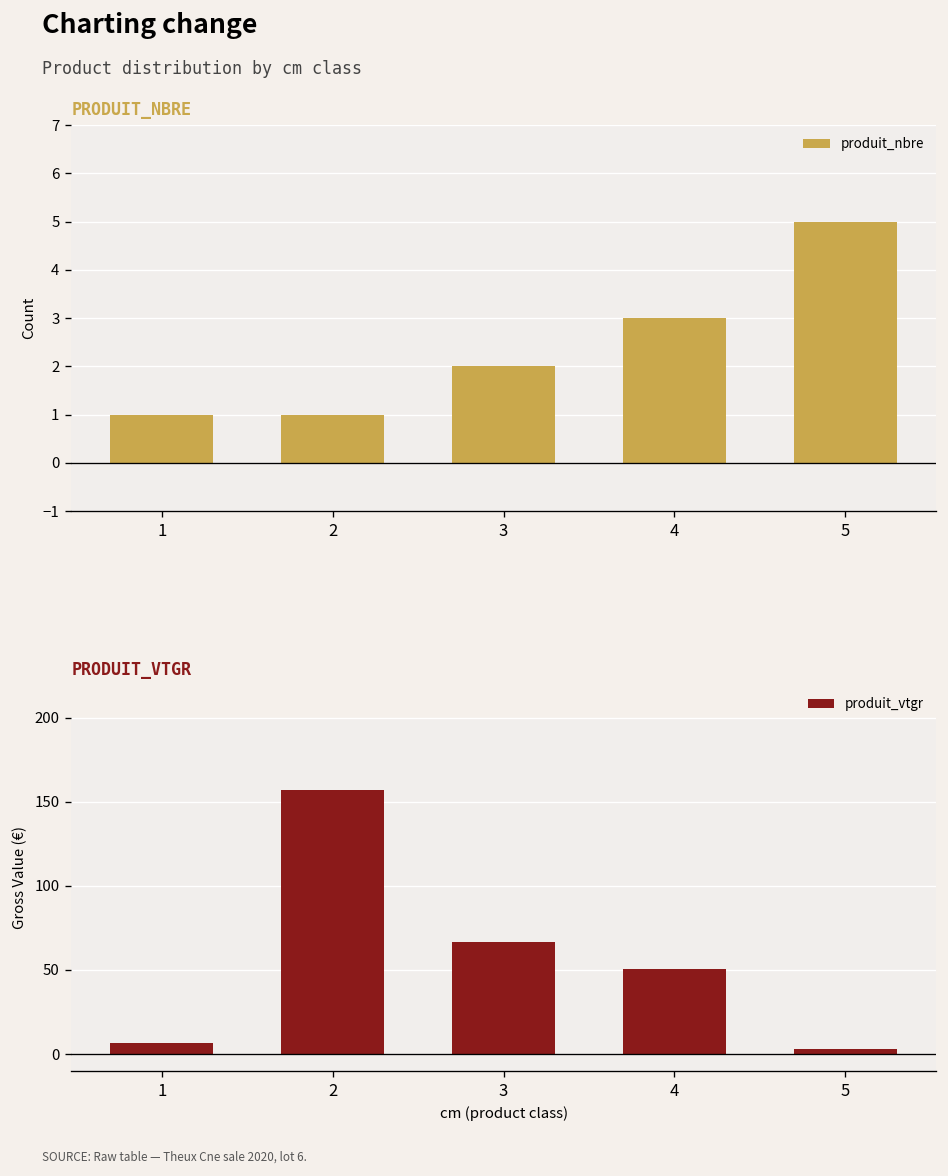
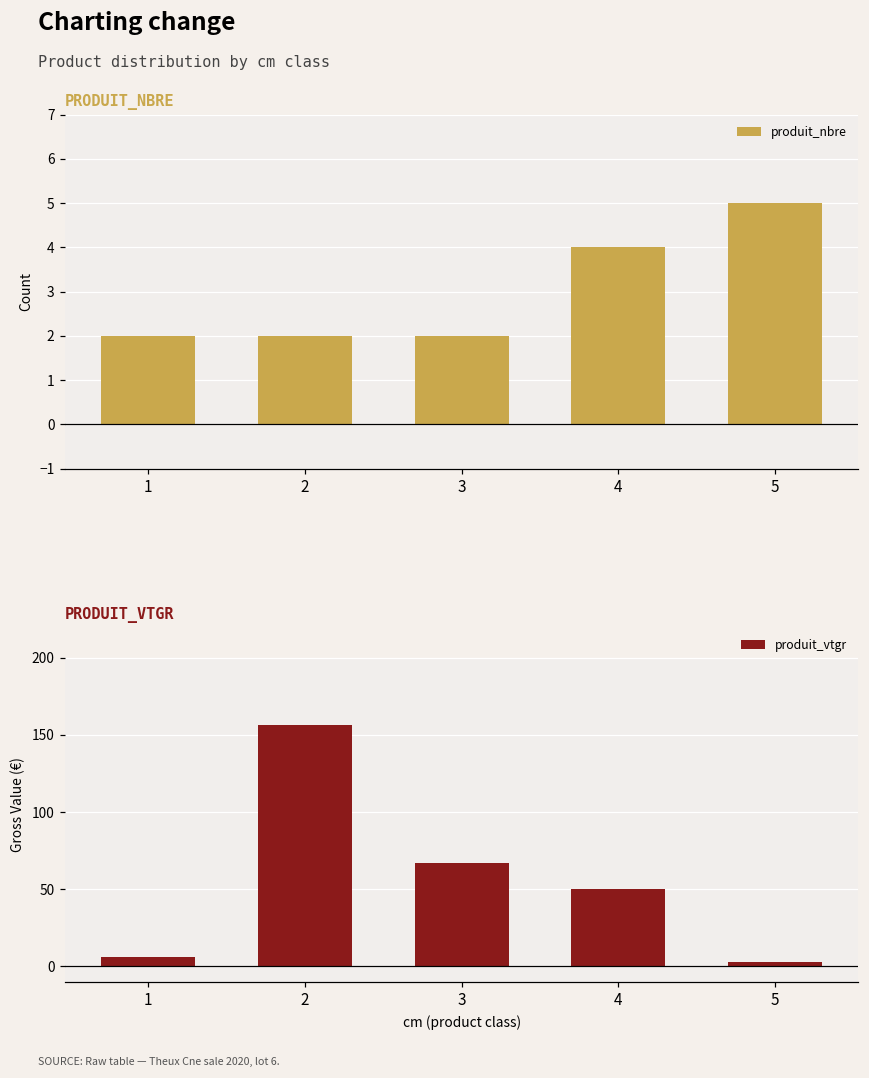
  {
    "PRODUIT_NBRE": {
-     "1": 1,
-     "2": 1,
+     "1": 2,
+     "2": 2,
      "3": 2,
-     "4": 3,
+     "4": 4,
      "5": 5
    },
    "PRODUIT_VTGR": {
      "1": 6,
      "2": 157,
      "3": 67,
      "4": 50,
      "5": 3
    }
  }
